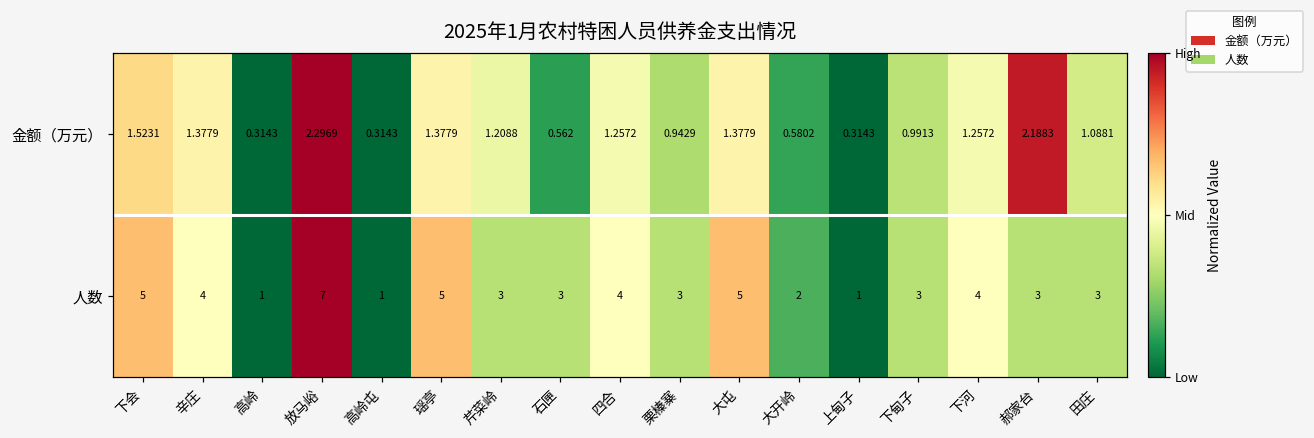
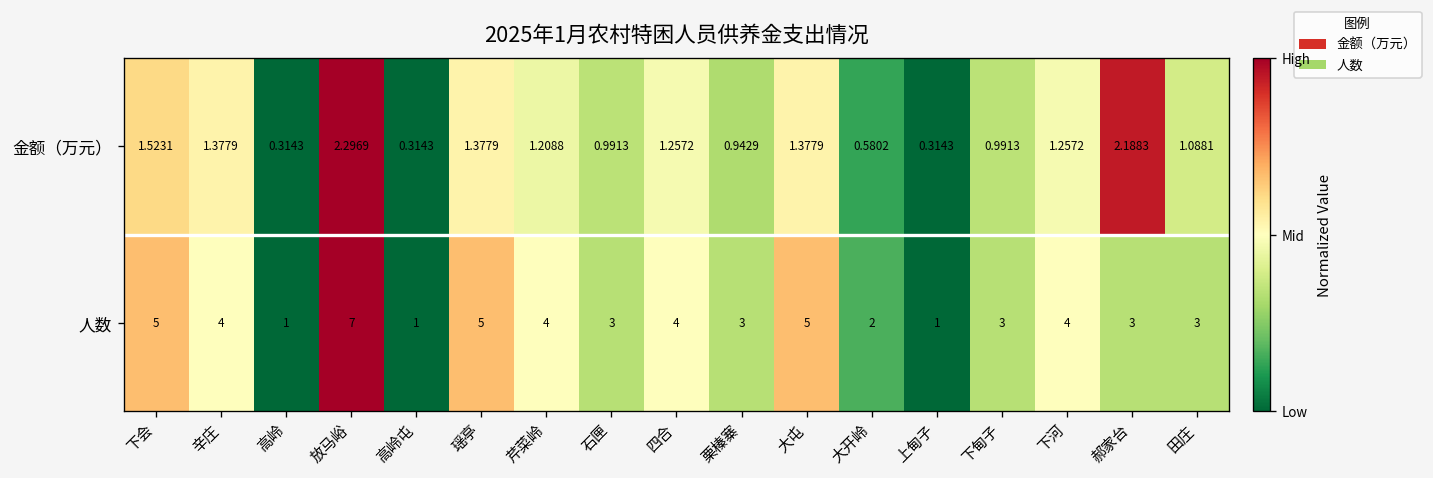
  {
    "金额（万元）": {
      "下会": 1.5231,
      "辛庄": 1.3779,
      "高岭": 0.3143,
      "放马峪": 2.2969,
      "高岭屯": 0.3143,
      "瑶亭": 1.3779,
      "芹菜岭": 1.2088,
-     "石匣": 0.562,
+     "石匣": 0.9913,
      "四合": 1.2572,
      "栗榛寨": 0.9429,
      "大屯": 1.3779,
      "大开岭": 0.5802,
      "上甸子": 0.3143,
      "下甸子": 0.9913,
      "下河": 1.2572,
      "郝家台": 2.1883,
      "田庄": 1.0881
    },
    "人数": {
      "下会": 5,
      "辛庄": 4,
      "高岭": 1,
      "放马峪": 7,
      "高岭屯": 1,
      "瑶亭": 5,
-     "芹菜岭": 3,
+     "芹菜岭": 4,
      "石匣": 3,
      "四合": 4,
      "栗榛寨": 3,
      "大屯": 5,
      "大开岭": 2,
      "上甸子": 1,
      "下甸子": 3,
      "下河": 4,
      "郝家台": 3,
      "田庄": 3
    }
  }
